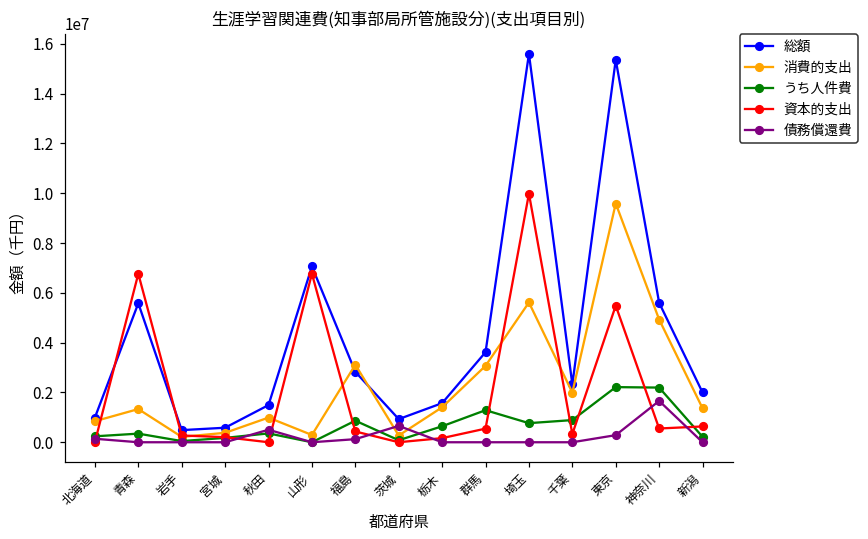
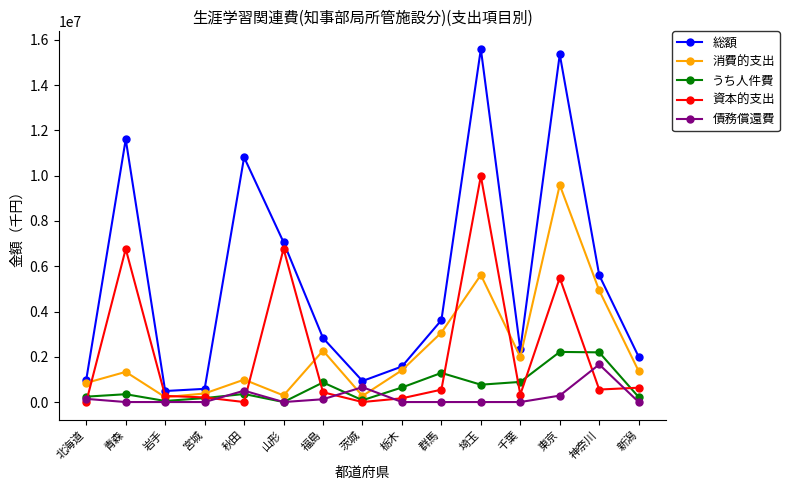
  {
    "総額": {
      "北海道": 1000000,
-     "青森": 5600000,
+     "青森": 11600000,
      "岩手": 500000,
      "宮城": 600000,
-     "秋田": 1500000,
+     "秋田": 10800000,
      "山形": 7100000,
      "福島": 2800000,
      "茨城": 900000,
      "栃木": 1600000,
      "群馬": 3600000,
      "埼玉": 15600000,
      "千葉": 2300000,
      "東京": 15400000,
      "神奈川": 5600000,
      "新潟": 2000000
    },
    "消費的支出": {
      "北海道": 800000,
      "青森": 1300000,
      "宮城": 400000,
      "秋田": 1000000,
      "山形": 300000,
-     "福島": 3100000,
+     "福島": 2300000,
      "茨城": 300000,
      "栃木": 1400000,
      "群馬": 3100000,
      "埼玉": 5600000,
      "千葉": 2000000,
      "東京": 9600000,
      "神奈川": 4900000,
      "新潟": 1400000
    },
    "うち人件費": {
      "青森": 300000,
      "秋田": 400000,
      "福島": 900000,
      "栃木": 600000,
      "群馬": 1300000,
      "埼玉": 800000,
      "千葉": 900000,
      "東京": 2200000,
      "神奈川": 2200000,
      "新潟": 200000
    },
    "資本的支出": {
      "北海道": 0,
      "青森": 6800000,
      "秋田": 0,
      "山形": 6800000,
      "福島": 400000,
      "栃木": 200000,
      "群馬": 500000,
      "埼玉": 10000000,
      "千葉": 300000,
      "東京": 5500000,
      "神奈川": 600000,
      "新潟": 600000
    },
    "債務償還費": {
      "青森": 0,
      "宮城": 0,
      "秋田": 500000,
      "福島": 100000,
      "茨城": 700000,
      "栃木": 0,
      "群馬": 0,
      "埼玉": 0,
      "千葉": 0,
      "東京": 300000,
      "神奈川": 1700000,
      "新潟": 0
    }
  }
